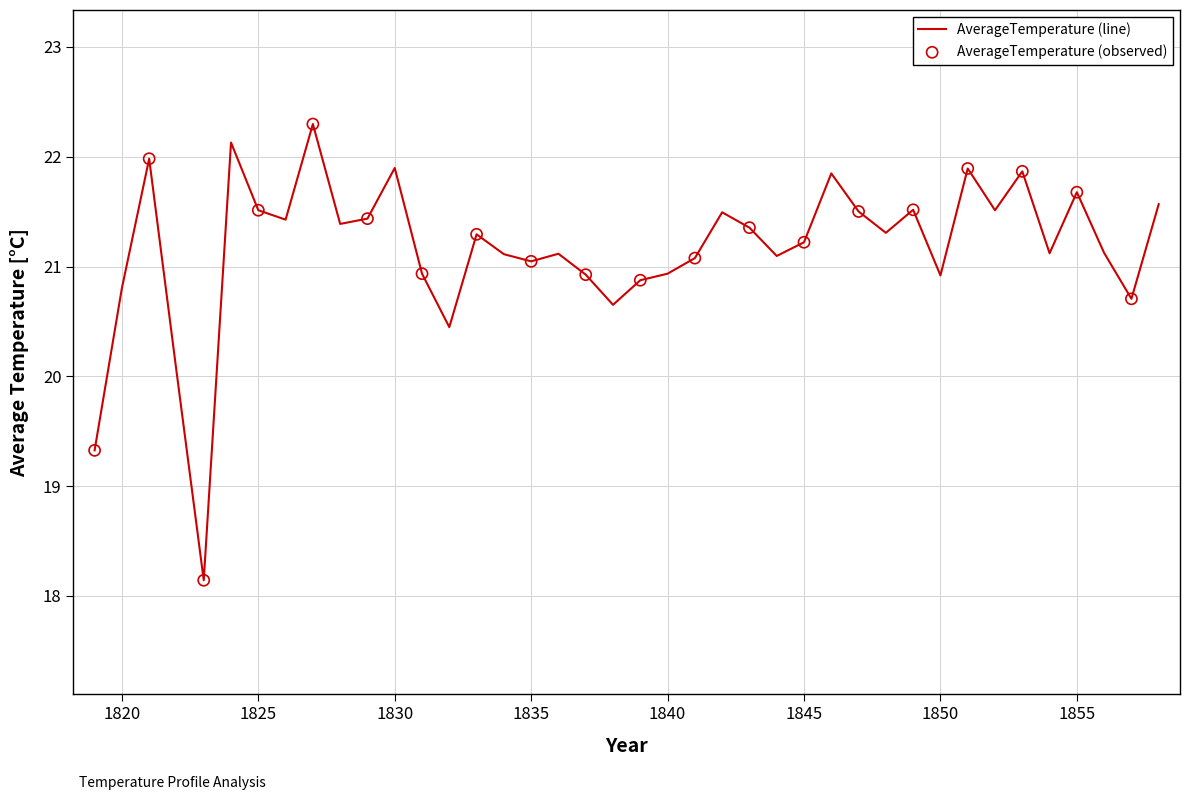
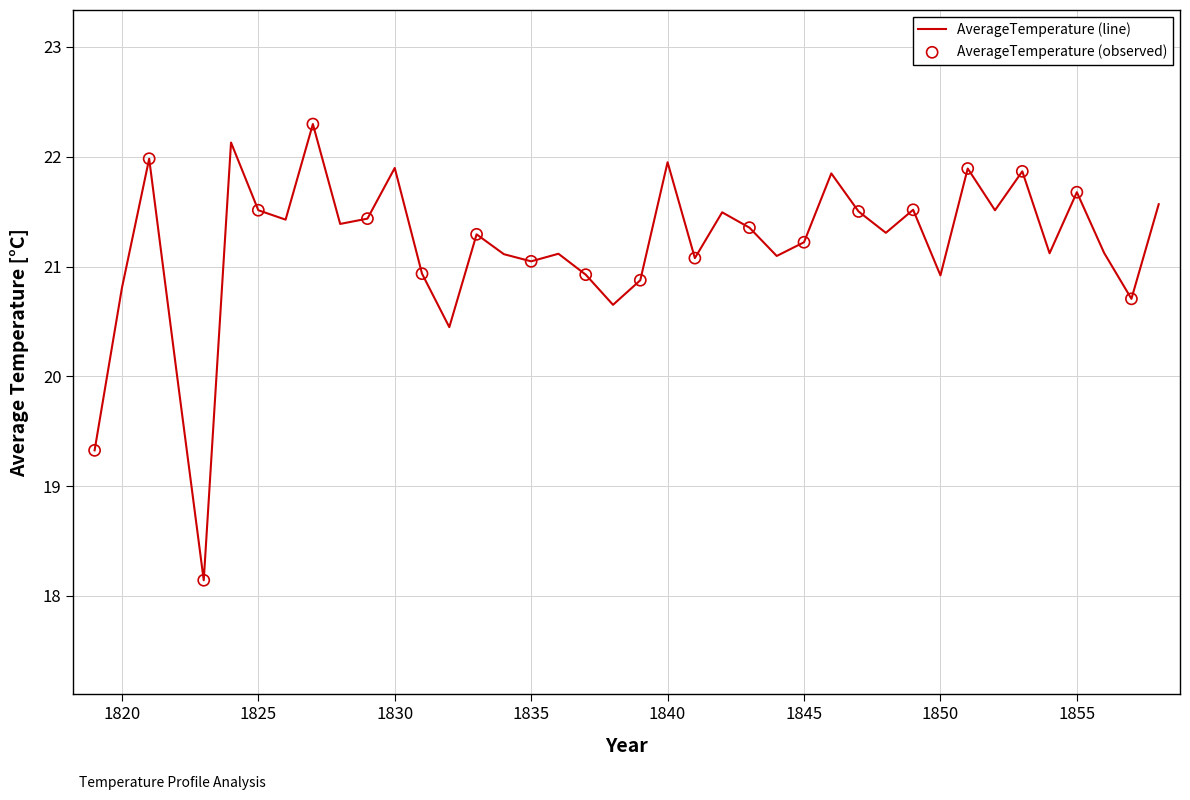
  {
    "AverageTemperature (line)": {
      "1820": 20.80,
      "1830": 21.90,
-     "1840": 20.93,
+     "1840": 21.95,
      "1850": 20.92
    }
  }
